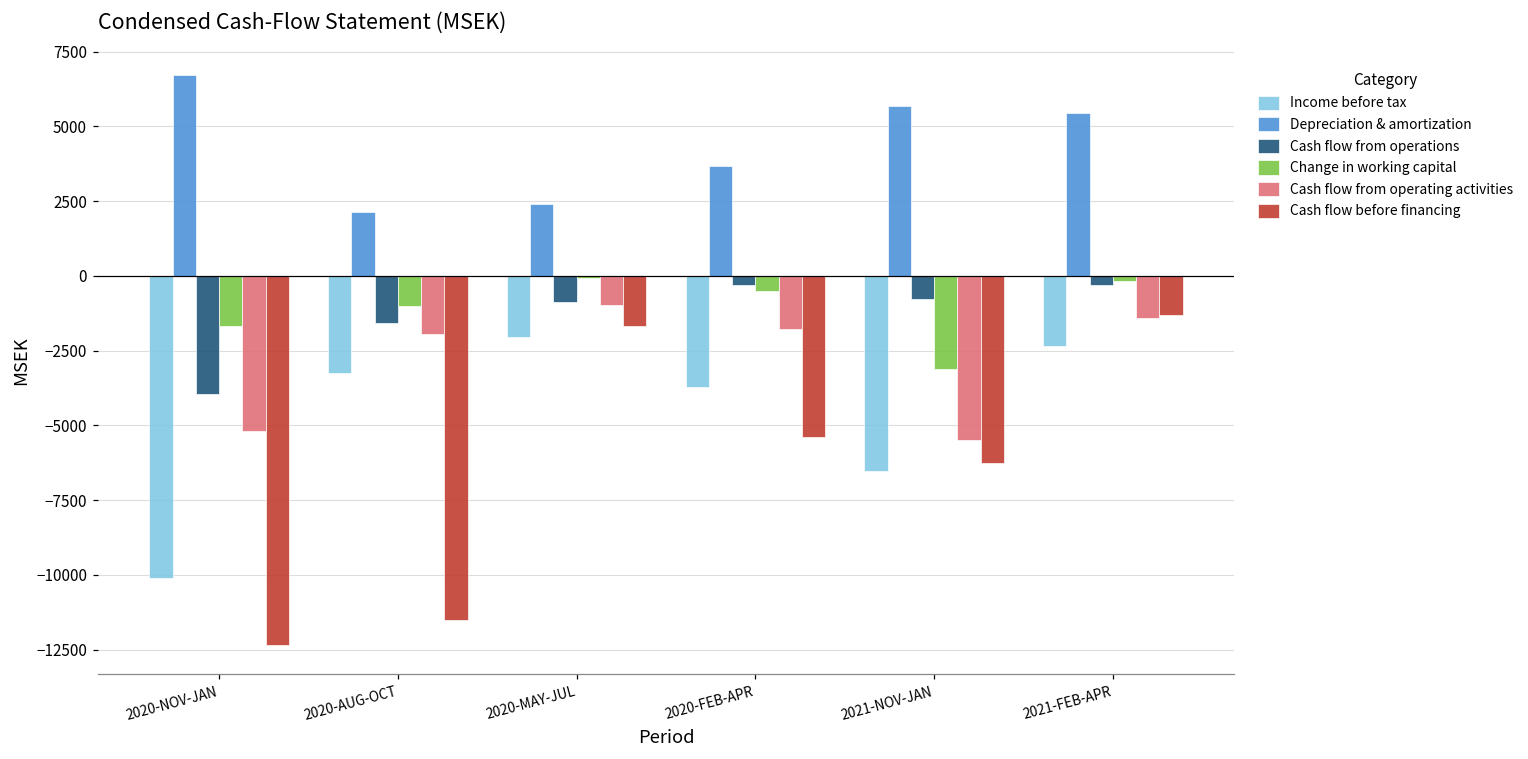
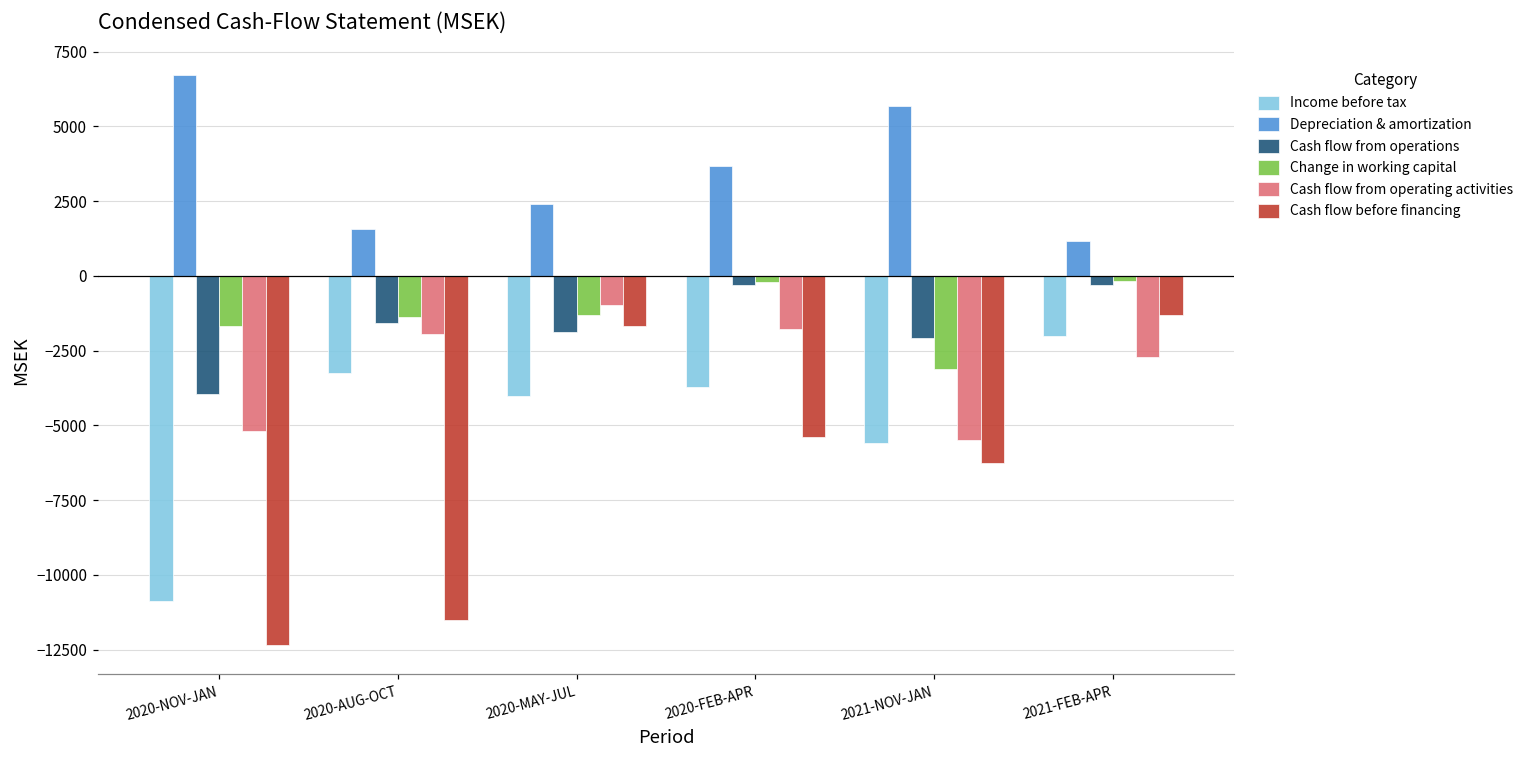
  {
    "Income before tax": {
-     "2020-NOV-JAN": -10100,
+     "2020-NOV-JAN": -10900,
      "2020-AUG-OCT": -3300,
-     "2020-MAY-JUL": -2000,
+     "2020-MAY-JUL": -4000,
      "2020-FEB-APR": -3700,
-     "2021-NOV-JAN": -6500,
-     "2021-FEB-APR": -2300
+     "2021-NOV-JAN": -5600,
+     "2021-FEB-APR": -2000
    },
    "Depreciation & amortization": {
      "2020-NOV-JAN": 6700,
-     "2020-AUG-OCT": 2100,
+     "2020-AUG-OCT": 1600,
      "2020-MAY-JUL": 2400,
      "2020-FEB-APR": 3700,
      "2021-NOV-JAN": 5700,
-     "2021-FEB-APR": 5400
+     "2021-FEB-APR": 1200
    },
    "Cash flow from operations": {
      "2020-NOV-JAN": -4000,
      "2020-AUG-OCT": -1600,
-     "2020-MAY-JUL": -900,
+     "2020-MAY-JUL": -1900,
      "2020-FEB-APR": -300,
-     "2021-NOV-JAN": -800,
+     "2021-NOV-JAN": -2100,
      "2021-FEB-APR": -300
    },
    "Change in working capital": {
      "2020-NOV-JAN": -1700,
-     "2020-AUG-OCT": -1000,
-     "2020-MAY-JUL": -100,
-     "2020-FEB-APR": -500,
+     "2020-AUG-OCT": -1400,
+     "2020-MAY-JUL": -1300,
+     "2020-FEB-APR": -200,
      "2021-NOV-JAN": -3100,
      "2021-FEB-APR": -200
    },
    "Cash flow from operating activities": {
      "2020-NOV-JAN": -5200,
      "2020-AUG-OCT": -2000,
      "2020-MAY-JUL": -1000,
      "2020-FEB-APR": -1800,
      "2021-NOV-JAN": -5500,
-     "2021-FEB-APR": -1400
+     "2021-FEB-APR": -2700
    },
    "Cash flow before financing": {
      "2020-NOV-JAN": -12400,
      "2020-AUG-OCT": -11500,
      "2020-MAY-JUL": -1700,
      "2020-FEB-APR": -5400,
      "2021-NOV-JAN": -6300,
      "2021-FEB-APR": -1300
    }
  }
